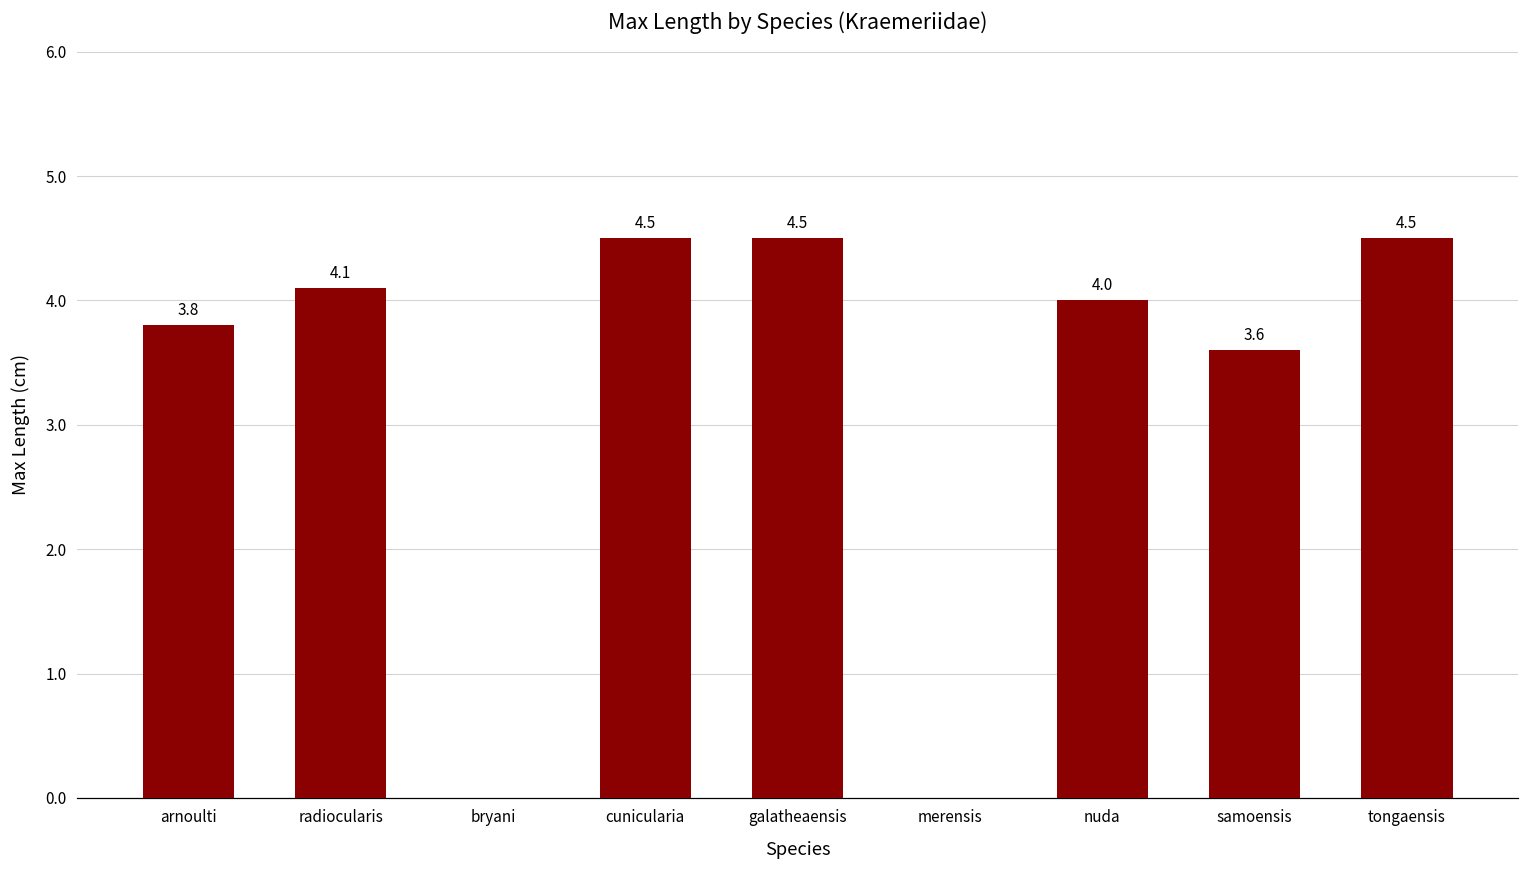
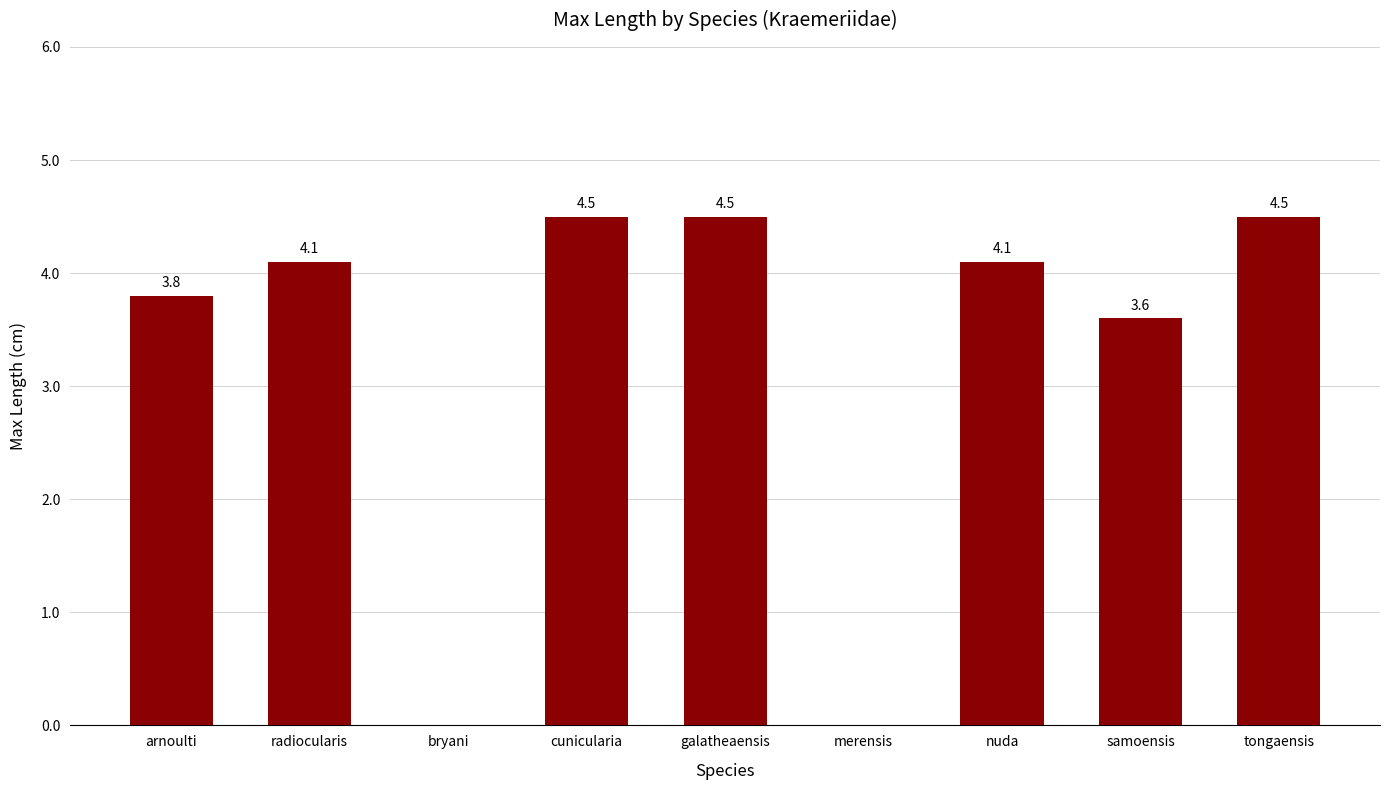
  {
    "arnoulti": 3.8,
    "radiocularis": 4.1,
    "cunicularia": 4.5,
    "galatheaensis": 4.5,
-   "nuda": 4.0,
+   "nuda": 4.1,
    "samoensis": 3.6,
    "tongaensis": 4.5
  }
